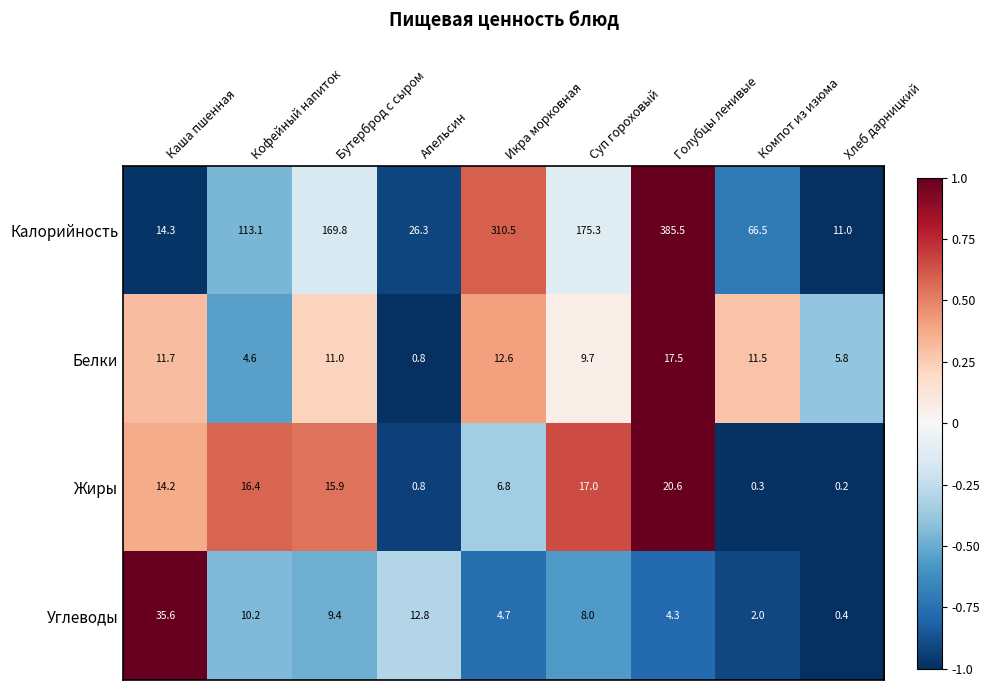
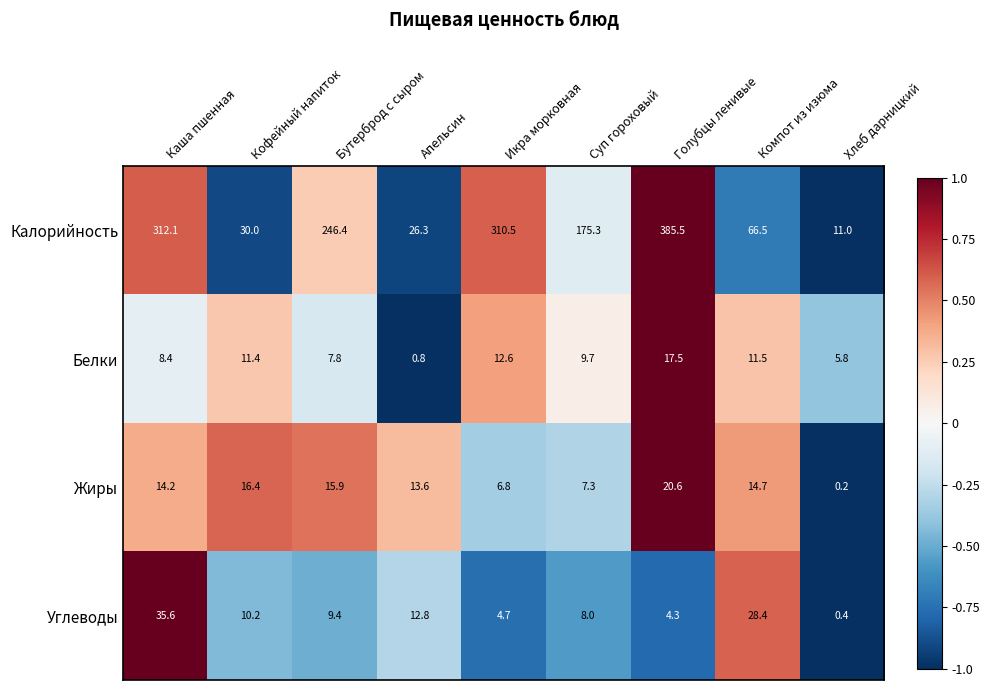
  {
    "Калорийность": {
-     "Каша пшенная": 14.3,
-     "Кофейный напиток": 113.1,
-     "Бутерброд с сыром": 169.8,
+     "Каша пшенная": 312.1,
+     "Кофейный напиток": 30.0,
+     "Бутерброд с сыром": 246.4,
      "Апельсин": 26.3,
      "Икра морковная": 310.5,
      "Суп гороховый": 175.3,
      "Голубцы ленивые": 385.5,
      "Компот из изюма": 66.5,
      "Хлеб дарницкий": 11.0
    },
    "Белки": {
-     "Каша пшенная": 11.7,
-     "Кофейный напиток": 4.6,
-     "Бутерброд с сыром": 11.0,
+     "Каша пшенная": 8.4,
+     "Кофейный напиток": 11.4,
+     "Бутерброд с сыром": 7.8,
      "Апельсин": 0.8,
      "Икра морковная": 12.6,
      "Суп гороховый": 9.7,
      "Голубцы ленивые": 17.5,
      "Компот из изюма": 11.5,
      "Хлеб дарницкий": 5.8
    },
    "Жиры": {
      "Каша пшенная": 14.2,
      "Кофейный напиток": 16.4,
      "Бутерброд с сыром": 15.9,
-     "Апельсин": 0.8,
+     "Апельсин": 13.6,
      "Икра морковная": 6.8,
-     "Суп гороховый": 17.0,
+     "Суп гороховый": 7.3,
      "Голубцы ленивые": 20.6,
-     "Компот из изюма": 0.3,
+     "Компот из изюма": 14.7,
      "Хлеб дарницкий": 0.2
    },
    "Углеводы": {
      "Каша пшенная": 35.6,
      "Кофейный напиток": 10.2,
      "Бутерброд с сыром": 9.4,
      "Апельсин": 12.8,
      "Икра морковная": 4.7,
      "Суп гороховый": 8.0,
      "Голубцы ленивые": 4.3,
-     "Компот из изюма": 2.0,
+     "Компот из изюма": 28.4,
      "Хлеб дарницкий": 0.4
    }
  }
